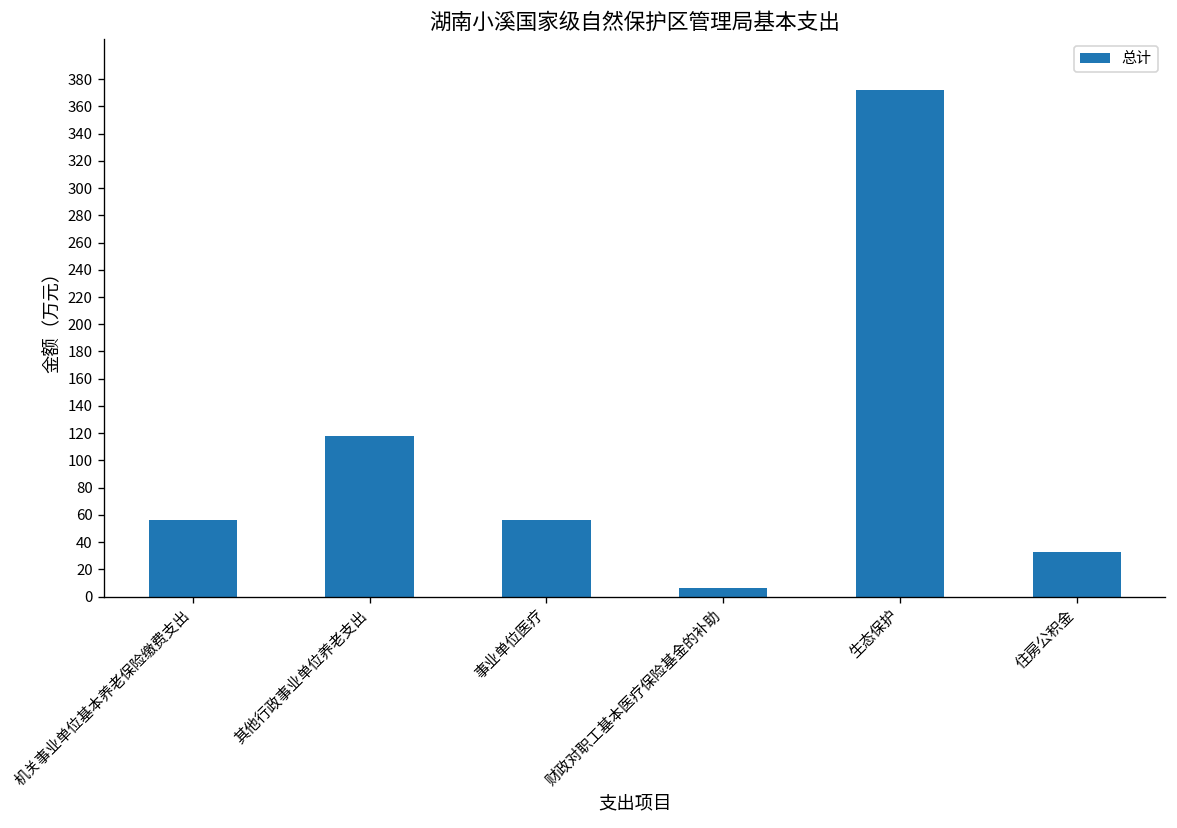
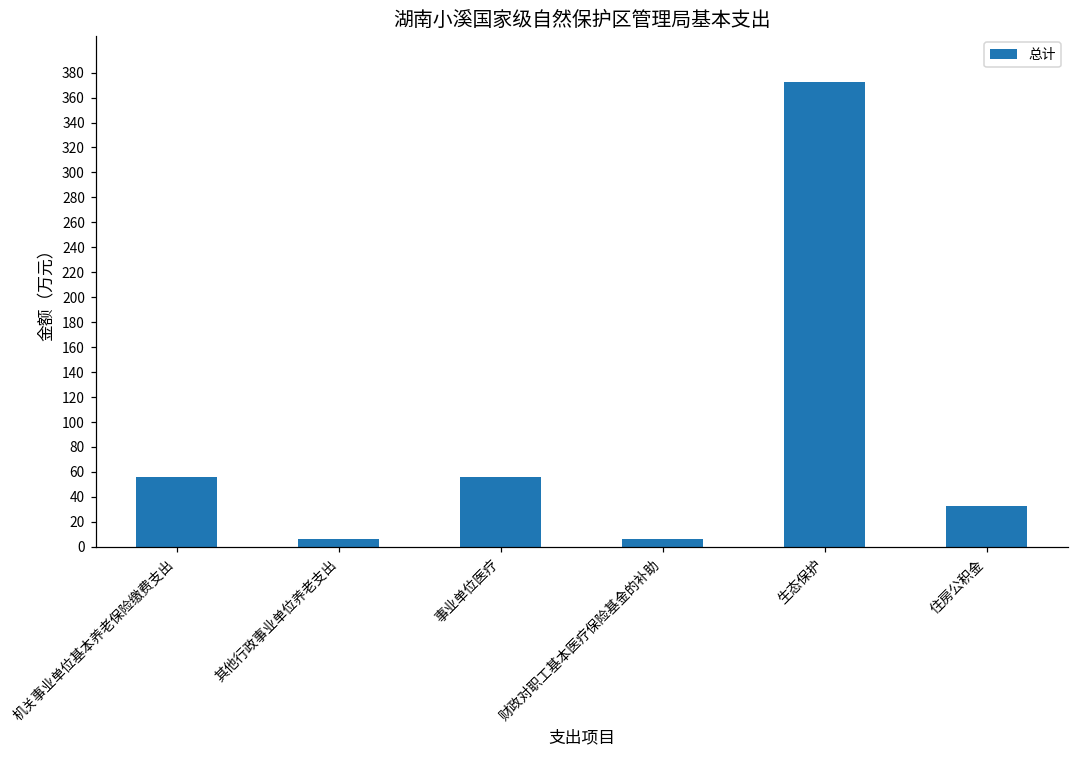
  {
    "机关事业单位基本养老保险缴费支出": 56,
-   "其他行政事业单位养老支出": 118,
+   "其他行政事业单位养老支出": 6,
    "事业单位医疗": 56,
    "财政对职工基本医疗保险基金的补助": 6,
    "生态保护": 372,
    "住房公积金": 33
  }
